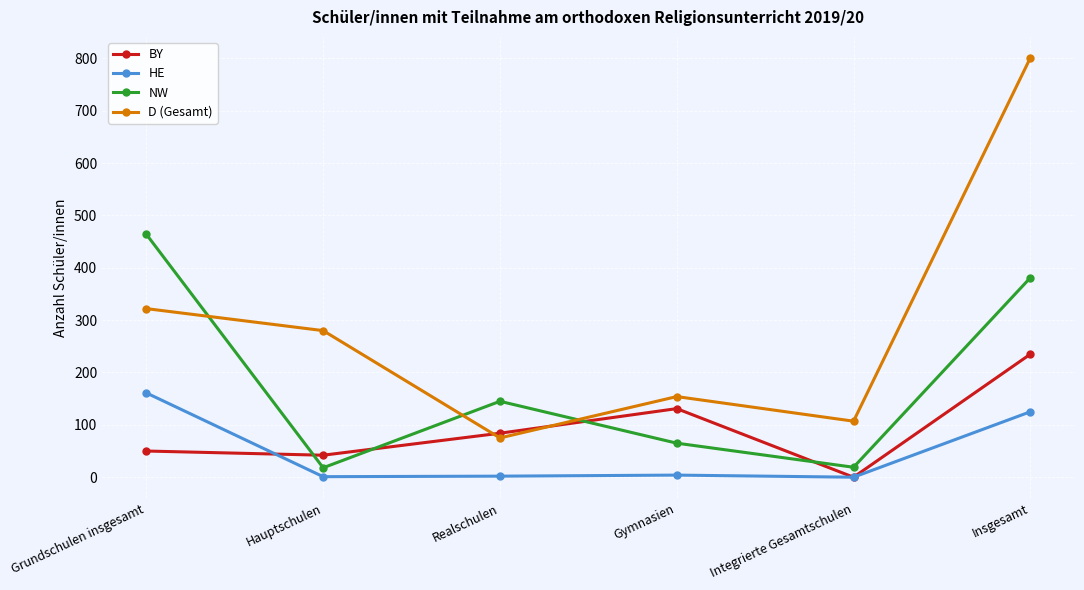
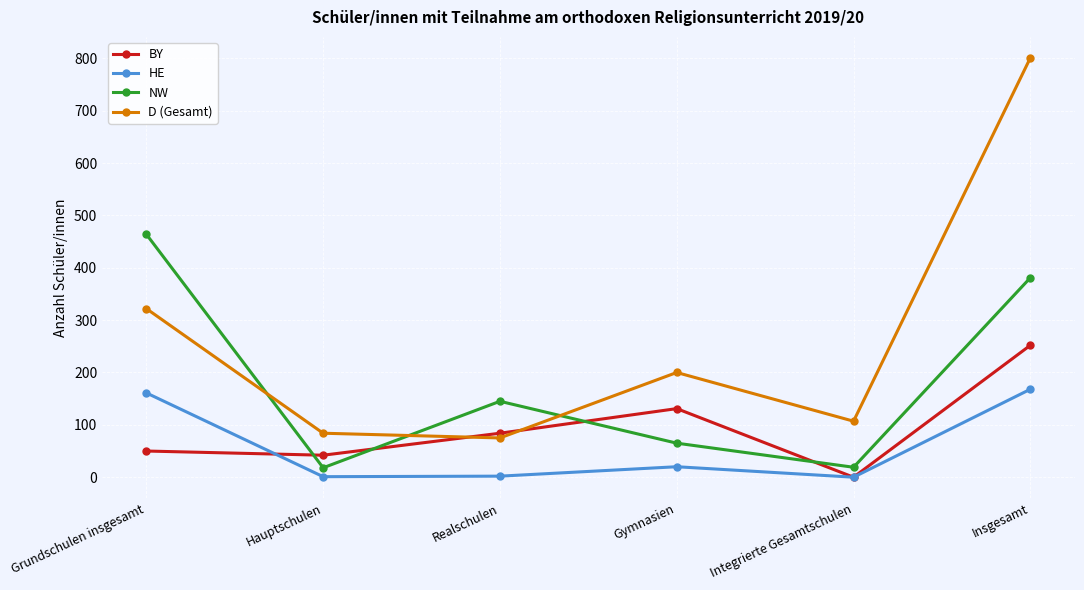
  {
    "BY": {
      "Grundschulen insgesamt": 50,
      "Hauptschulen": 40,
      "Realschulen": 80,
      "Gymnasien": 130,
-     "Insgesamt": 240
+     "Insgesamt": 250
    },
    "HE": {
      "Grundschulen insgesamt": 160,
      "Hauptschulen": 0,
      "Realschulen": 0,
-     "Gymnasien": 0,
-     "Insgesamt": 130
+     "Gymnasien": 20,
+     "Insgesamt": 170
    },
    "NW": {
      "Grundschulen insgesamt": 460,
      "Hauptschulen": 20,
      "Realschulen": 150,
      "Gymnasien": 70,
      "Integrierte Gesamtschulen": 20,
      "Insgesamt": 380
    },
    "D (Gesamt)": {
      "Grundschulen insgesamt": 320,
-     "Hauptschulen": 280,
+     "Hauptschulen": 80,
      "Realschulen": 80,
-     "Gymnasien": 150,
+     "Gymnasien": 200,
      "Integrierte Gesamtschulen": 110,
      "Insgesamt": 800
    }
  }
